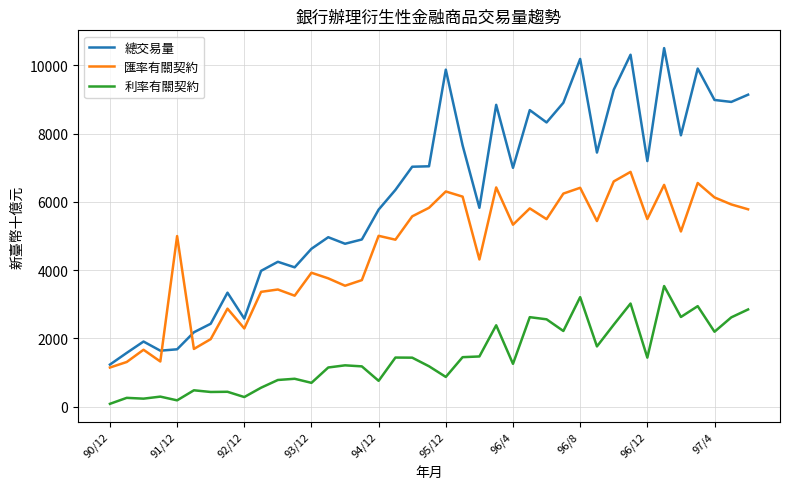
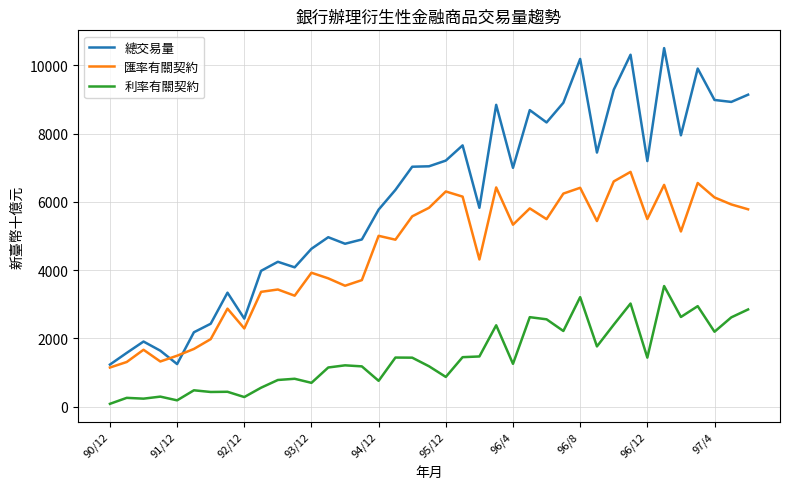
  {
    "總交易量": {
      "90/12": 1200,
-     "91/12": 1700,
+     "91/12": 1300,
      "92/12": 2600,
      "93/12": 4600,
      "94/12": 5800,
-     "95/12": 9900,
+     "95/12": 7200,
      "96/4": 7000,
      "96/8": 10200,
      "96/12": 7200,
      "97/4": 9000
    },
    "匯率有關契約": {
      "90/12": 1100,
-     "91/12": 5000,
+     "91/12": 1500,
      "92/12": 2300,
      "93/12": 3900,
      "94/12": 5000,
      "95/12": 6300,
      "96/4": 5300,
      "96/8": 6400,
      "96/12": 5500,
      "97/4": 6100
    },
    "利率有關契約": {
      "90/12": 100,
      "91/12": 200,
      "92/12": 300,
      "93/12": 700,
      "94/12": 800,
      "95/12": 900,
      "96/4": 1300,
      "96/8": 3200,
      "96/12": 1400,
      "97/4": 2200
    }
  }
